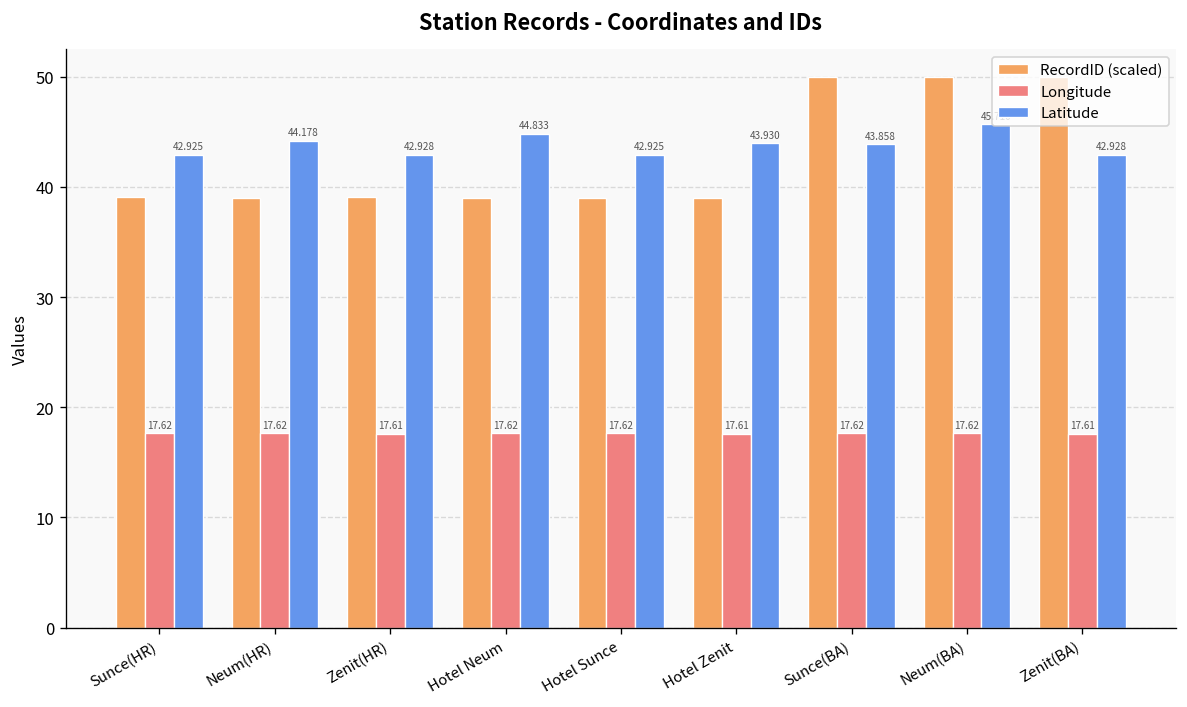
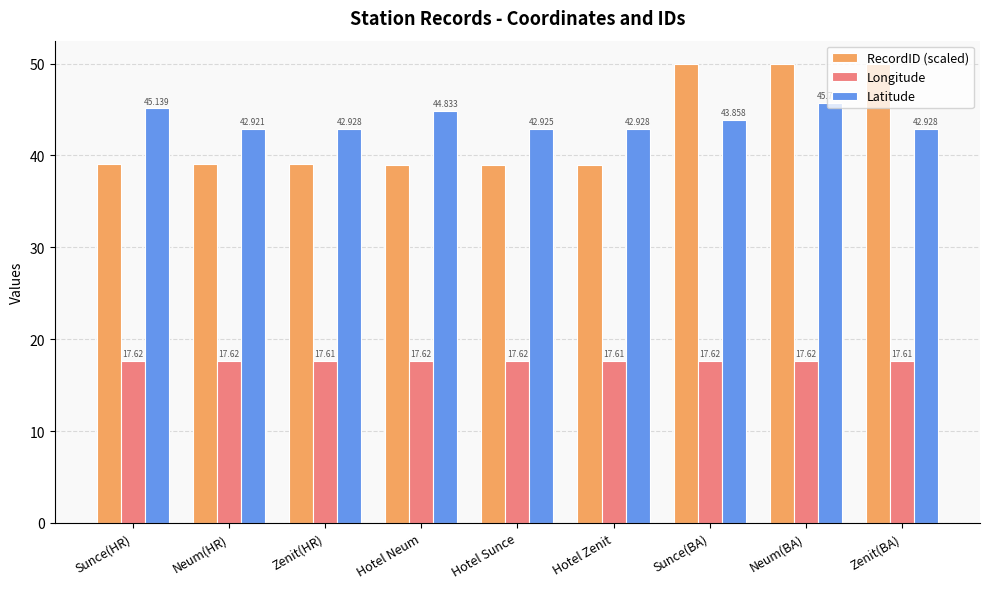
  {
    "Latitude": {
-     "Sunce(HR)": 42.925,
-     "Neum(HR)": 44.178,
+     "Sunce(HR)": 45.139,
+     "Neum(HR)": 42.921,
      "Zenit(HR)": 42.928,
      "Hotel Neum": 44.833,
      "Hotel Sunce": 42.925,
-     "Hotel Zenit": 43.930,
+     "Hotel Zenit": 42.928,
      "Sunce(BA)": 43.858,
      "Zenit(BA)": 42.928
    }
  }
